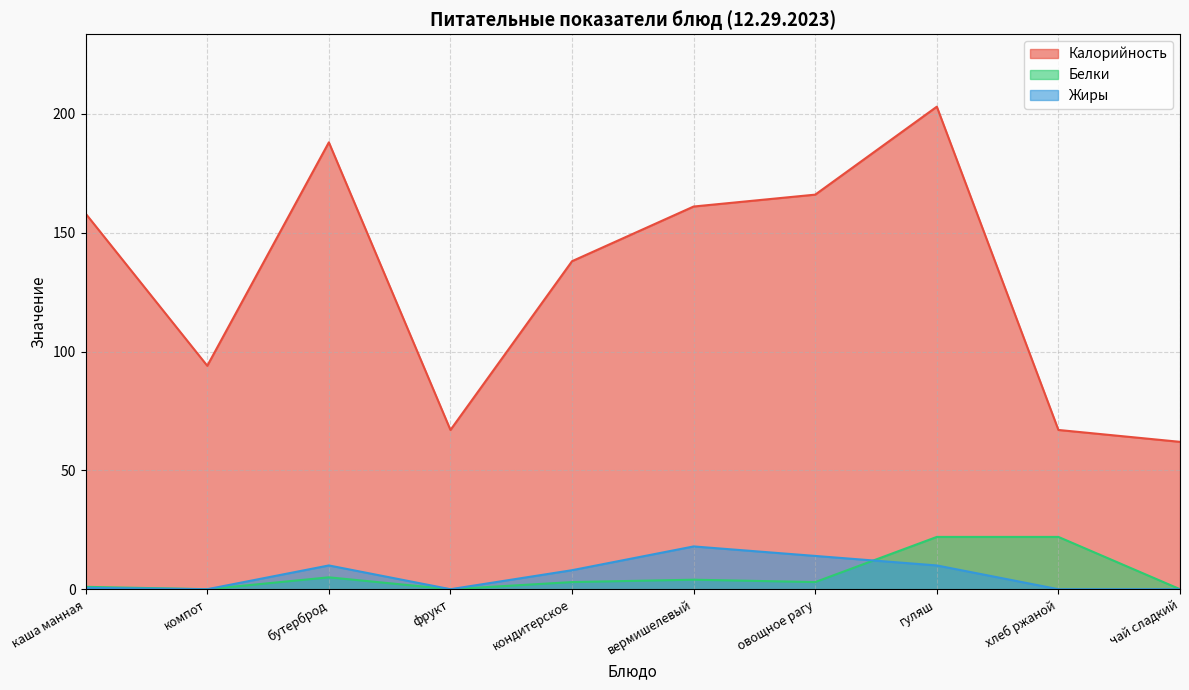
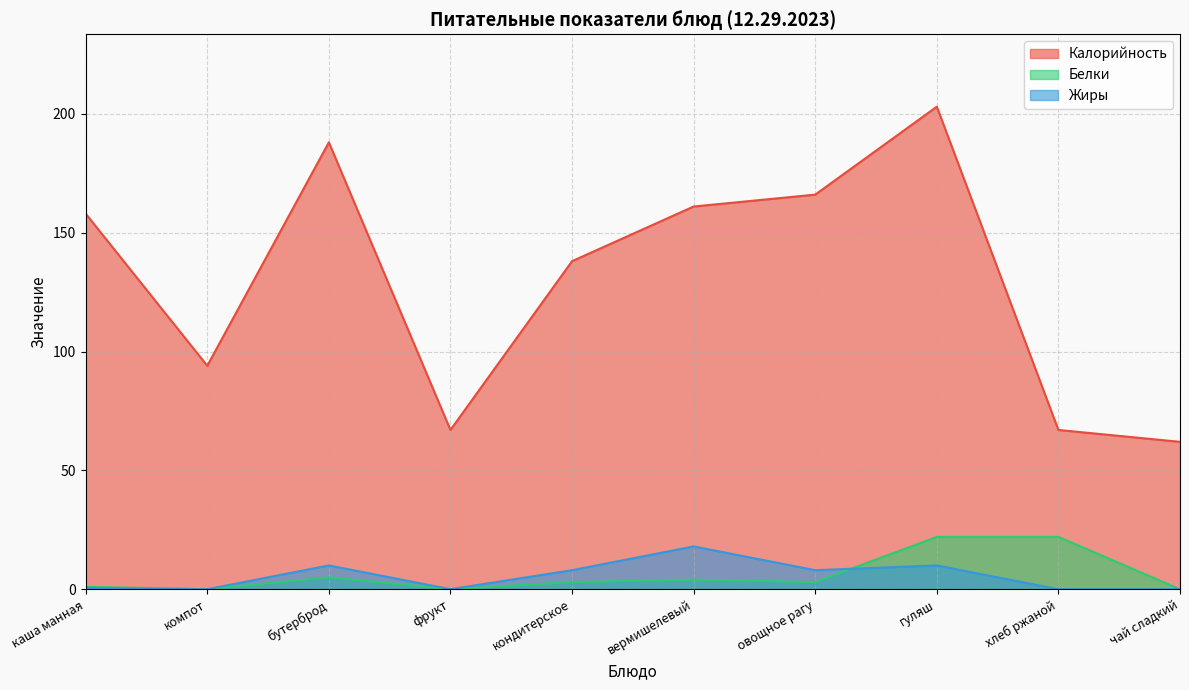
  {
    "Калорийность": {
      "каша манная": 158,
      "компот": 94,
      "бутерброд": 188,
      "фрукт": 67,
      "кондитерское": 138,
      "вермишелевый": 161,
      "овощное рагу": 166,
      "гуляш": 203,
      "хлеб ржаной": 67,
      "чай сладкий": 62
    },
    "Белки": {
      "бутерброд": 5,
      "кондитерское": 3,
      "вермишелевый": 4,
      "овощное рагу": 3,
      "гуляш": 22,
      "хлеб ржаной": 22
    },
    "Жиры": {
      "бутерброд": 10,
      "кондитерское": 8,
      "вермишелевый": 18,
-     "овощное рагу": 14,
+     "овощное рагу": 8,
      "гуляш": 10,
      "хлеб ржаной": 0
    }
  }
